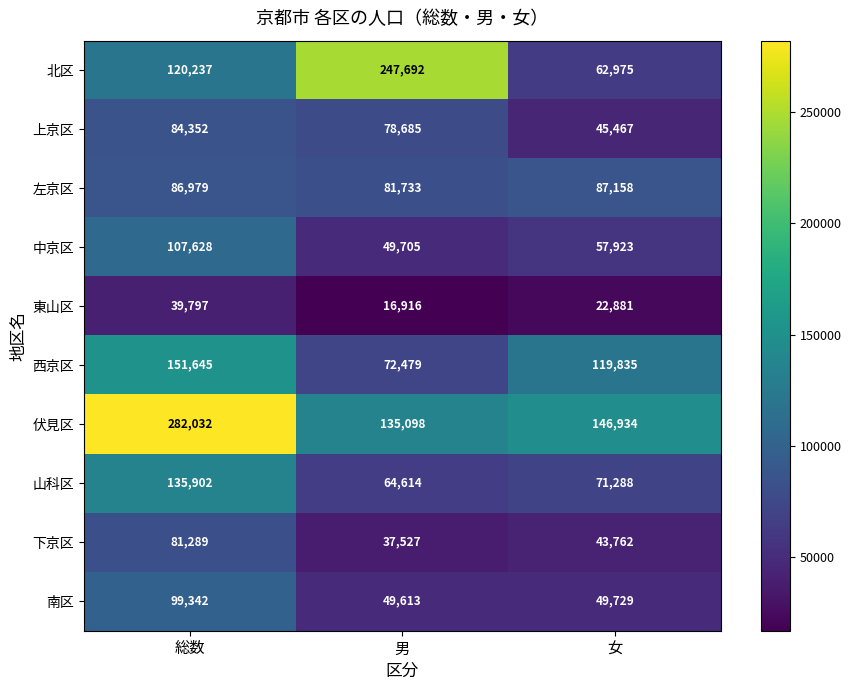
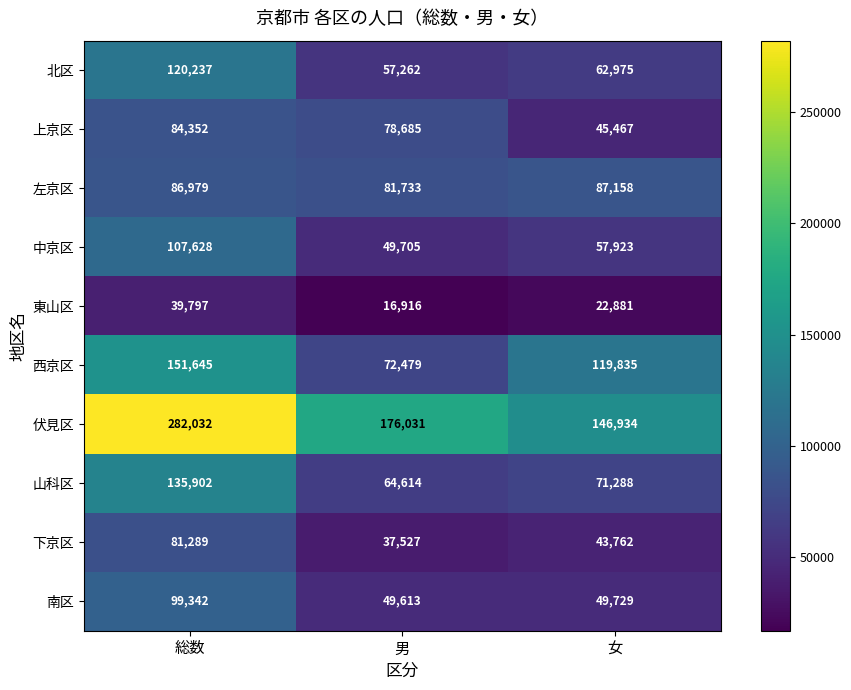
  {
    "北区": {
      "総数": "120,237",
-     "男": "247,692",
+     "男": "57,262",
      "女": "62,975"
    },
    "上京区": {
      "総数": "84,352",
      "男": "78,685",
      "女": "45,467"
    },
    "左京区": {
      "総数": "86,979",
      "男": "81,733",
      "女": "87,158"
    },
    "中京区": {
      "総数": "107,628",
      "男": "49,705",
      "女": "57,923"
    },
    "東山区": {
      "総数": "39,797",
      "男": "16,916",
      "女": "22,881"
    },
    "西京区": {
      "総数": "151,645",
      "男": "72,479",
      "女": "119,835"
    },
    "伏見区": {
      "総数": "282,032",
-     "男": "135,098",
+     "男": "176,031",
      "女": "146,934"
    },
    "山科区": {
      "総数": "135,902",
      "男": "64,614",
      "女": "71,288"
    },
    "下京区": {
      "総数": "81,289",
      "男": "37,527",
      "女": "43,762"
    },
    "南区": {
      "総数": "99,342",
      "男": "49,613",
      "女": "49,729"
    }
  }
